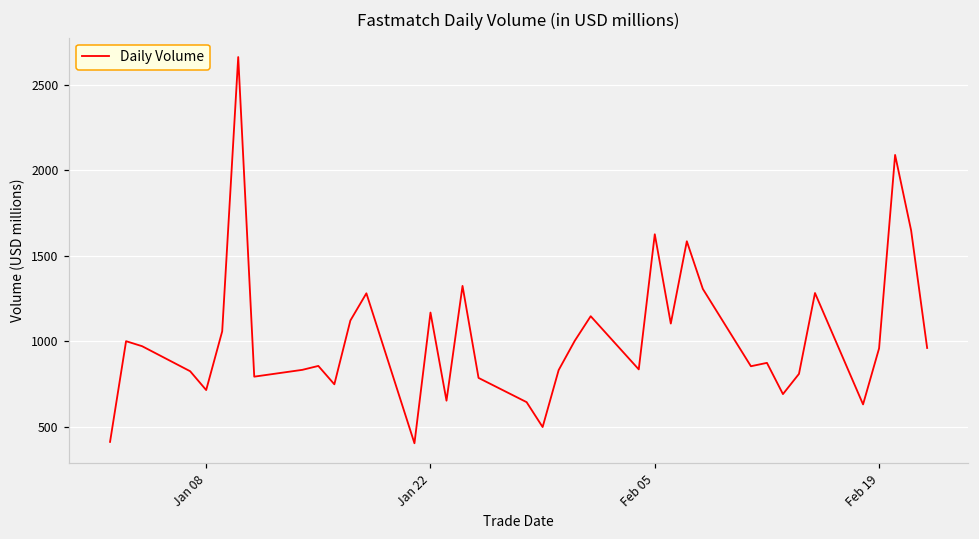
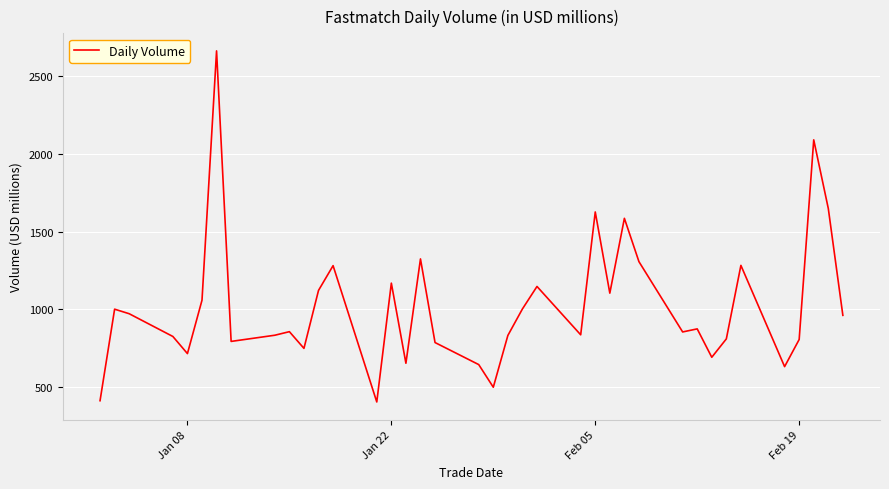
  {
    "Jan 08": 720,
    "Jan 22": 1170,
    "Feb 05": 1630,
-   "Feb 19": 960
+   "Feb 19": 810
  }
